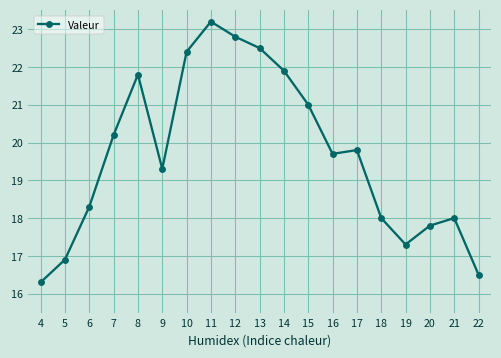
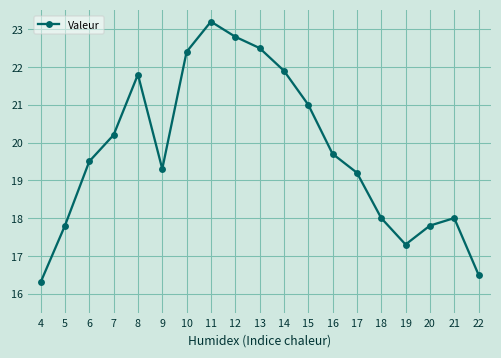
  {
    "4": 16.3,
-   "5": 16.9,
-   "6": 18.3,
+   "5": 17.8,
+   "6": 19.5,
    "7": 20.2,
    "8": 21.8,
    "9": 19.3,
    "10": 22.4,
    "11": 23.2,
    "12": 22.8,
    "13": 22.5,
    "14": 21.9,
    "15": 21.0,
    "16": 19.7,
-   "17": 19.8,
+   "17": 19.2,
    "18": 18.0,
    "19": 17.3,
    "20": 17.8,
    "21": 18.0,
    "22": 16.5
  }
